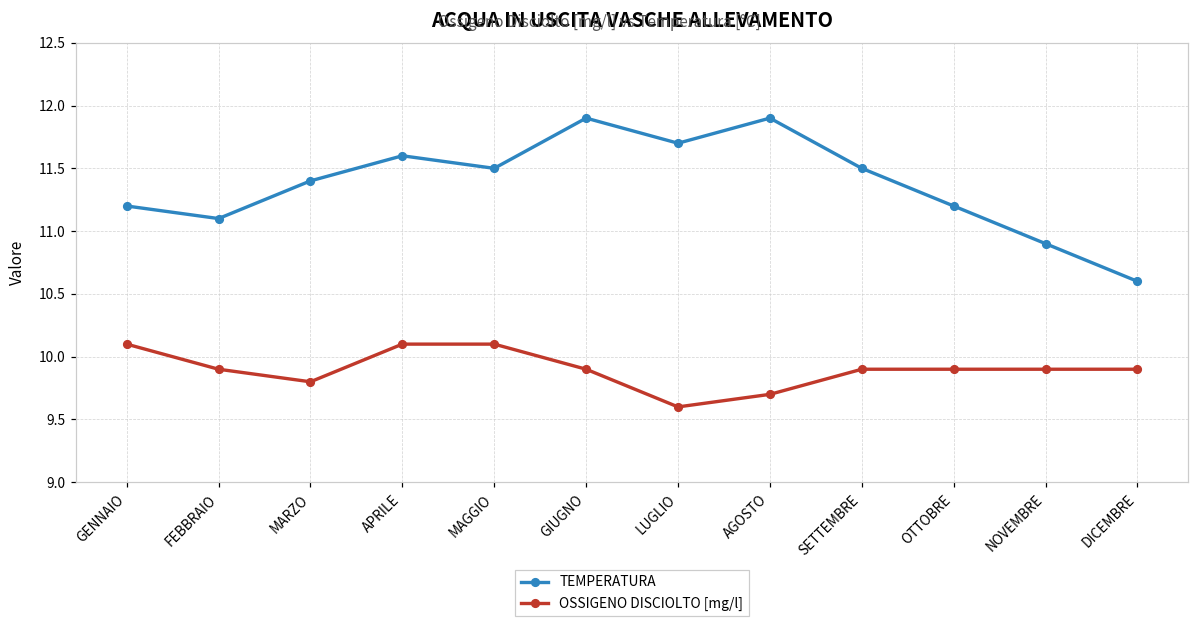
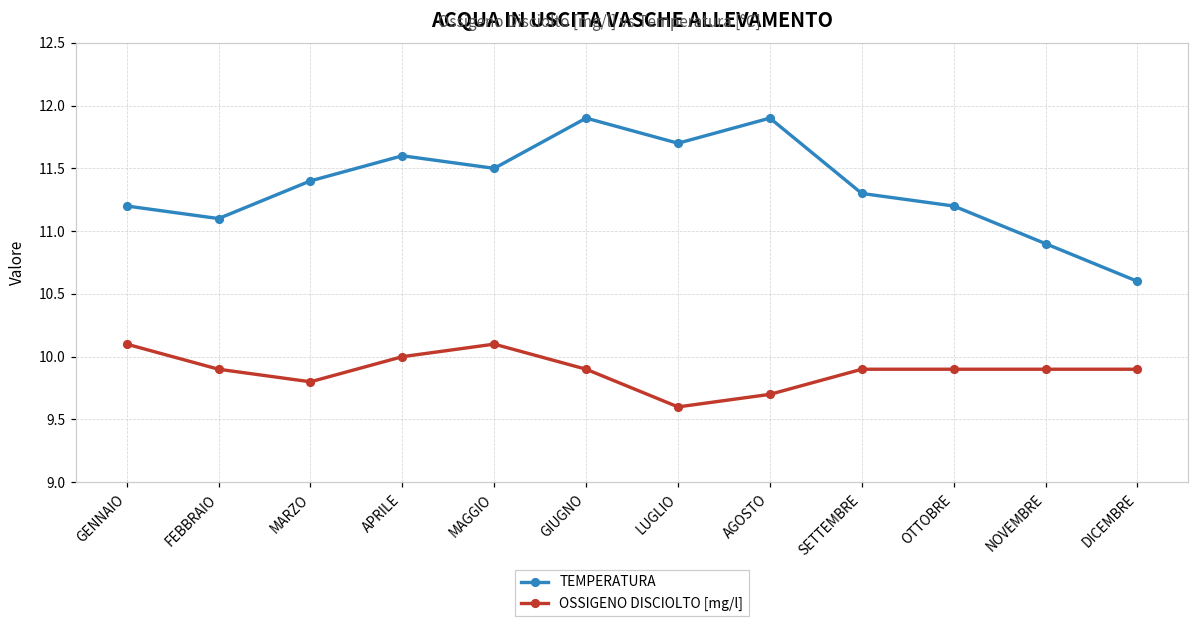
  {
    "TEMPERATURA": {
      "GENNAIO": 11.2,
      "FEBBRAIO": 11.1,
      "MARZO": 11.4,
      "APRILE": 11.6,
      "MAGGIO": 11.5,
      "GIUGNO": 11.9,
      "LUGLIO": 11.7,
      "AGOSTO": 11.9,
-     "SETTEMBRE": 11.5,
+     "SETTEMBRE": 11.3,
      "OTTOBRE": 11.2,
      "NOVEMBRE": 10.9,
      "DICEMBRE": 10.6
    },
    "OSSIGENO DISCIOLTO [mg/l]": {
      "GENNAIO": 10.1,
      "FEBBRAIO": 9.9,
      "MARZO": 9.8,
-     "APRILE": 10.1,
+     "APRILE": 10.0,
      "MAGGIO": 10.1,
      "GIUGNO": 9.9,
      "LUGLIO": 9.6,
      "AGOSTO": 9.7,
      "SETTEMBRE": 9.9,
      "OTTOBRE": 9.9,
      "NOVEMBRE": 9.9,
      "DICEMBRE": 9.9
    }
  }
